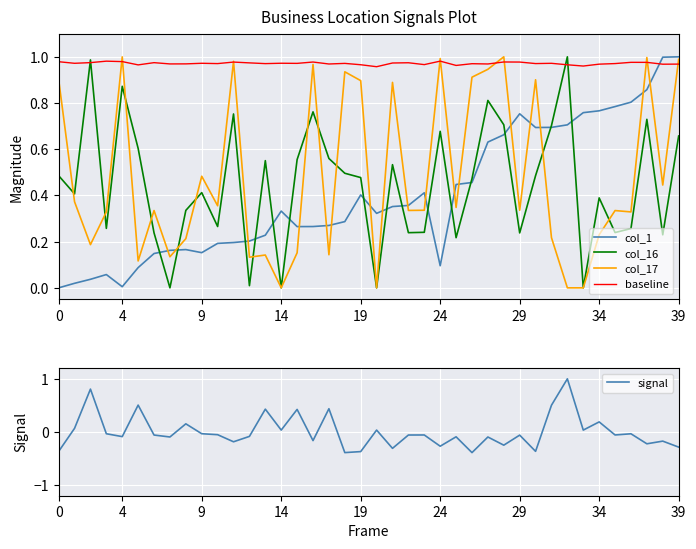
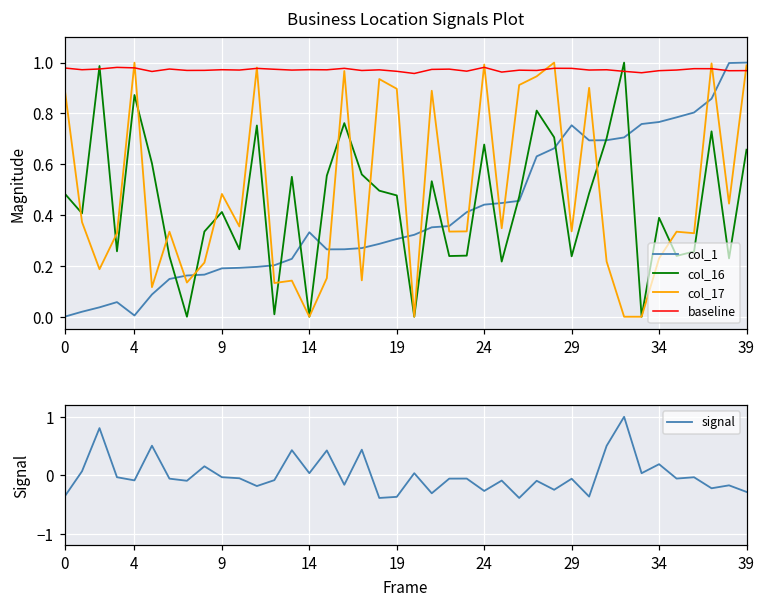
  {
    "Business Location Signals Plot": {
      "col_1": {
        "0": 0.00,
        "4": 0.00,
-       "9": 0.15,
+       "9": 0.19,
        "14": 0.33,
-       "19": 0.40,
-       "24": 0.10,
+       "19": 0.31,
+       "24": 0.44,
        "29": 0.75,
        "34": 0.77
      },
      "col_16": {
        "0": 0.49,
        "4": 0.87,
        "9": 0.41,
        "19": 0.48,
        "24": 0.68,
        "29": 0.24,
        "34": 0.39,
        "39": 0.66
      },
      "col_17": {
        "0": 0.90,
        "4": 1.00,
        "9": 0.48,
        "19": 0.90,
        "29": 0.34
      },
      "baseline": {
        "0": 0.98,
        "4": 0.98,
        "9": 0.97,
        "14": 0.97,
        "19": 0.97,
        "29": 0.98,
        "34": 0.97,
        "39": 0.97
      }
    }
  }
